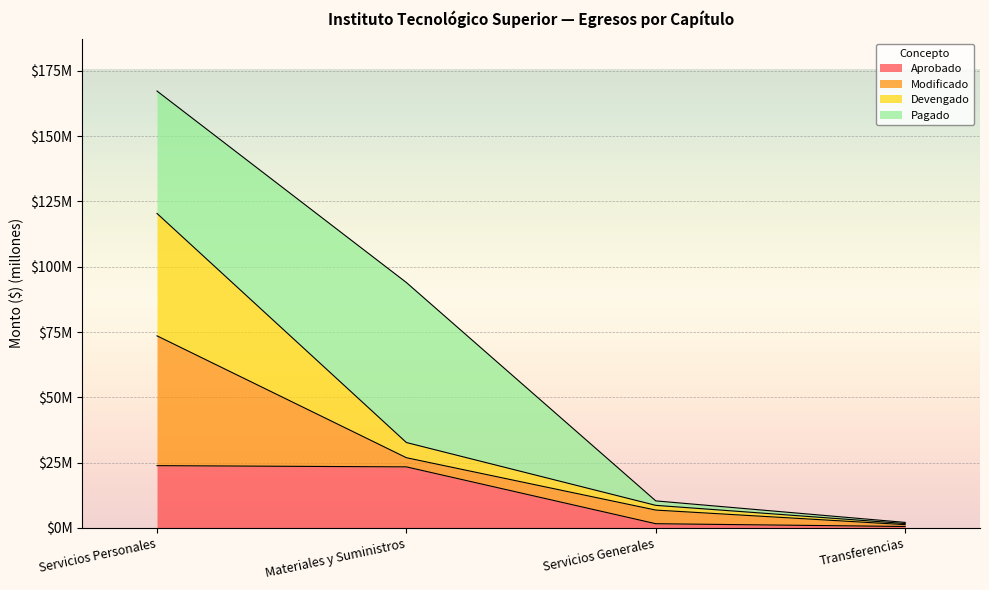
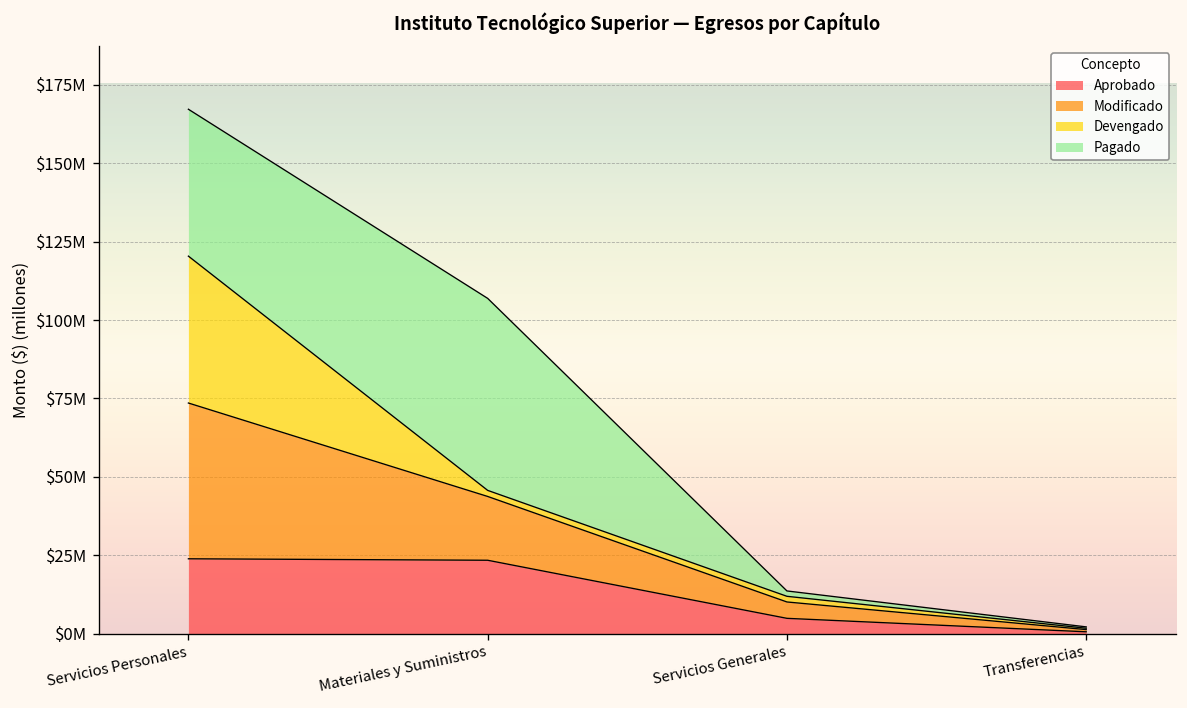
  {
    "Aprobado": {
      "Servicios Personales": "$24000000",
      "Materiales y Suministros": "$23000000",
-     "Servicios Generales": "$2000000"
+     "Servicios Generales": "$5000000"
    },
    "Modificado": {
      "Servicios Personales": "$50000000",
-     "Materiales y Suministros": "$4000000",
+     "Materiales y Suministros": "$20000000",
      "Servicios Generales": "$5000000"
    },
    "Devengado": {
      "Servicios Personales": "$47000000",
-     "Materiales y Suministros": "$6000000",
+     "Materiales y Suministros": "$2000000",
      "Servicios Generales": "$2000000"
    },
    "Pagado": {
      "Servicios Personales": "$47000000",
      "Materiales y Suministros": "$61000000",
      "Servicios Generales": "$2000000"
    }
  }
